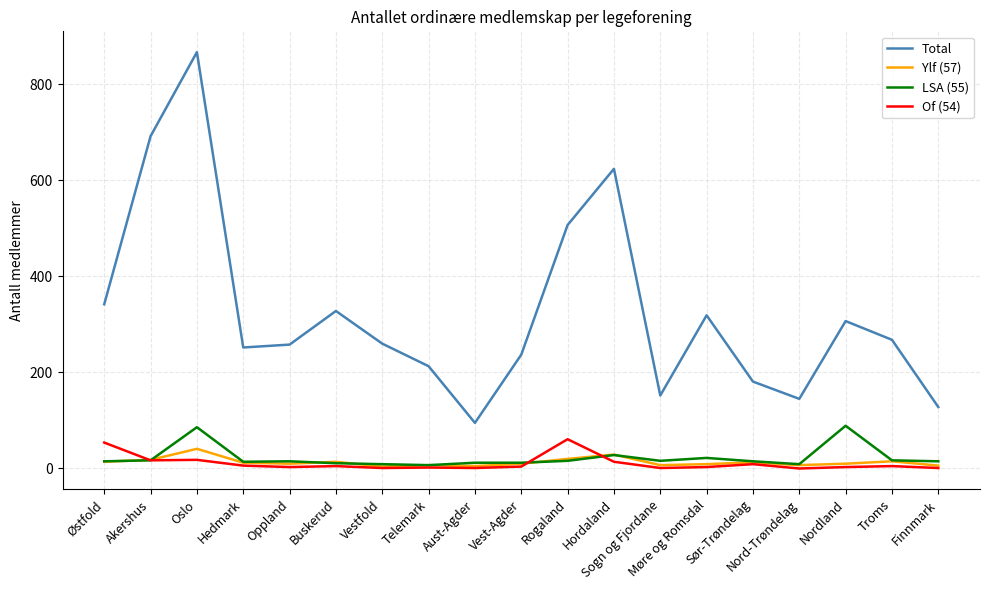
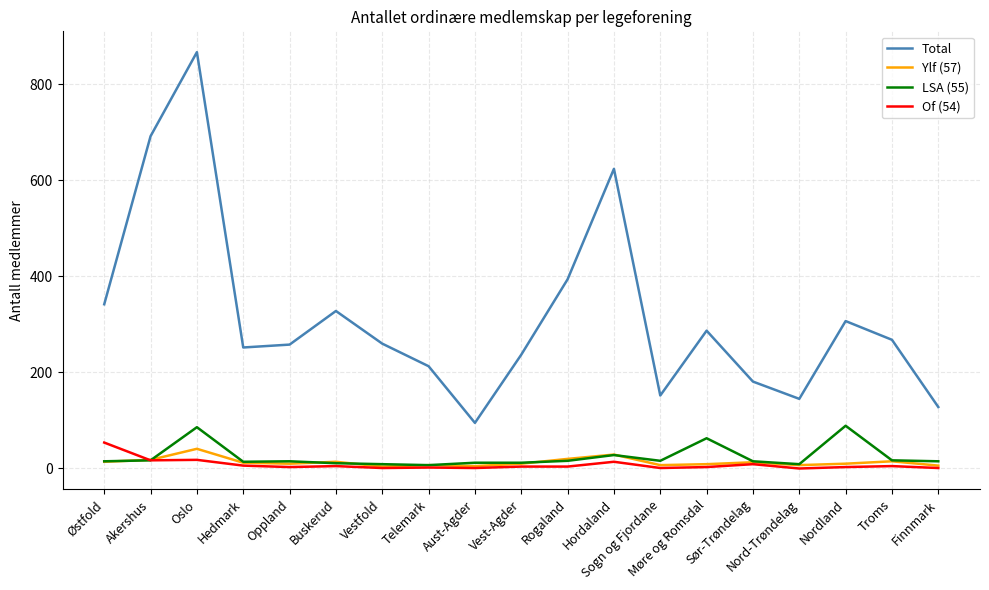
  {
    "Total": {
      "Østfold": 340,
      "Akershus": 690,
      "Oslo": 870,
      "Hedmark": 250,
      "Oppland": 260,
      "Buskerud": 330,
      "Vestfold": 260,
      "Telemark": 210,
      "Aust-Agder": 100,
      "Vest-Agder": 240,
-     "Rogaland": 510,
+     "Rogaland": 390,
      "Hordaland": 620,
      "Sogn og Fjordane": 150,
-     "Møre og Romsdal": 320,
+     "Møre og Romsdal": 290,
      "Sør-Trøndelag": 180,
      "Nord-Trøndelag": 150,
      "Nordland": 310,
      "Troms": 270,
      "Finnmark": 130
    },
    "Ylf (57)": {
      "Oslo": 40,
      "Sogn og Fjordane": 10,
      "Møre og Romsdal": 10,
      "Nordland": 10
    },
    "LSA (55)": {
      "Oslo": 90,
      "Aust-Agder": 10,
      "Sogn og Fjordane": 20,
-     "Møre og Romsdal": 20,
+     "Møre og Romsdal": 60,
      "Nordland": 90,
      "Finnmark": 20
    },
    "Of (54)": {
      "Østfold": 50,
      "Oslo": 20,
      "Hedmark": 10,
      "Oppland": 0,
      "Buskerud": 10,
      "Vest-Agder": 0,
-     "Rogaland": 60,
+     "Rogaland": 0,
      "Hordaland": 10,
      "Sogn og Fjordane": 0,
      "Møre og Romsdal": 0,
      "Nord-Trøndelag": 0,
      "Nordland": 0,
      "Troms": 10
    }
  }
